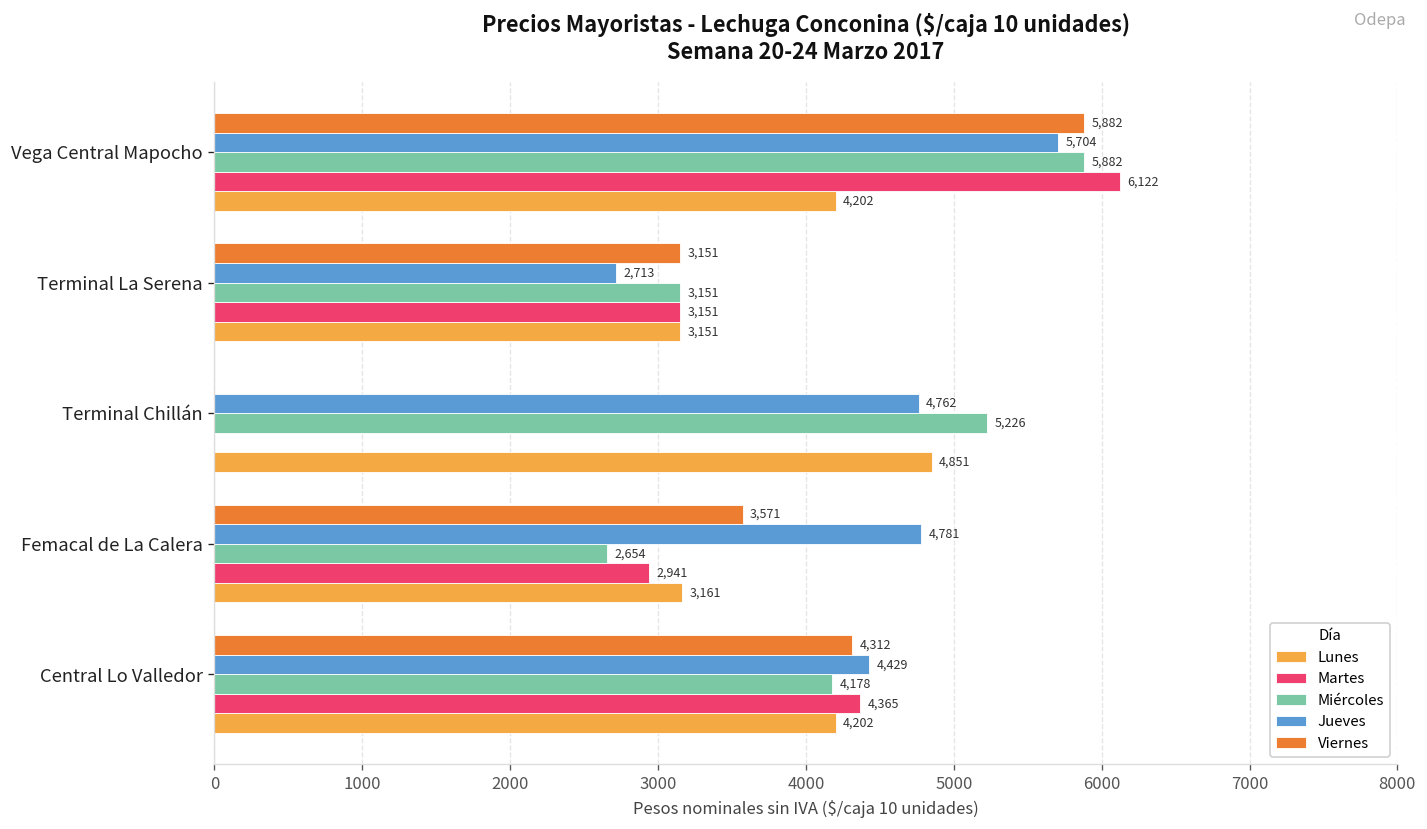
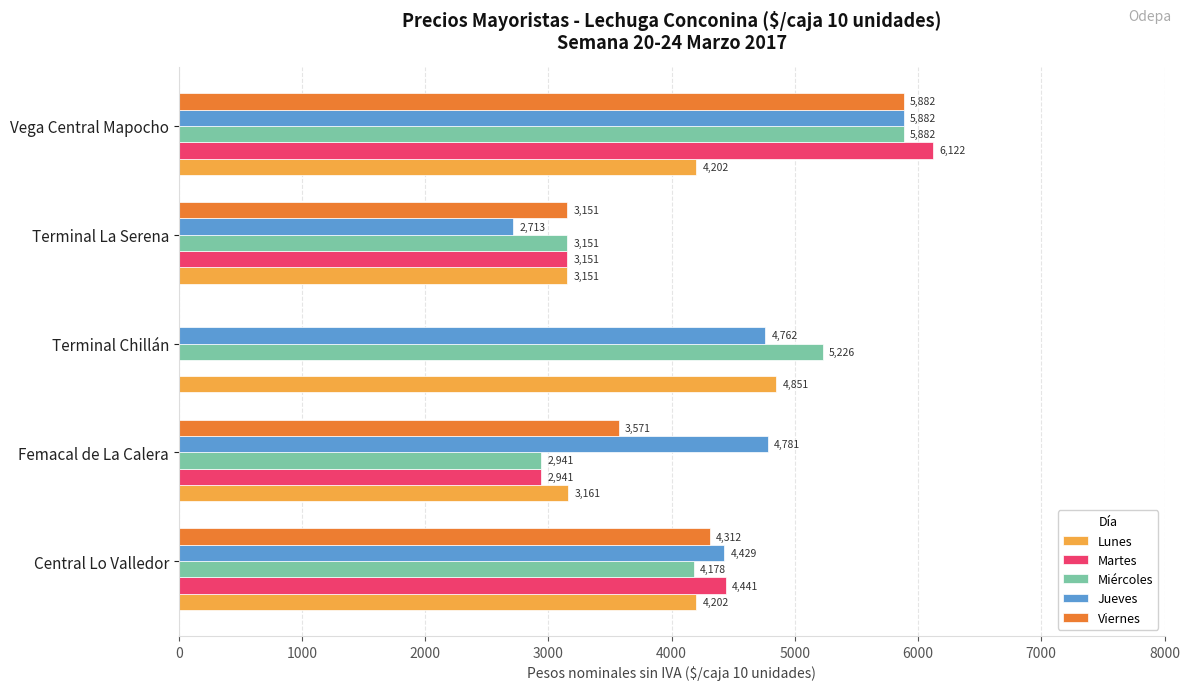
  {
    "Martes": {
      "Vega Central Mapocho": "6,122",
      "Terminal La Serena": "3,151",
      "Femacal de La Calera": "2,941",
-     "Central Lo Valledor": "4,365"
+     "Central Lo Valledor": "4,441"
    },
    "Miércoles": {
      "Vega Central Mapocho": "5,882",
      "Terminal La Serena": "3,151",
      "Terminal Chillán": "5,226",
-     "Femacal de La Calera": "2,654",
+     "Femacal de La Calera": "2,941",
      "Central Lo Valledor": "4,178"
    },
    "Jueves": {
-     "Vega Central Mapocho": "5,704",
+     "Vega Central Mapocho": "5,882",
      "Terminal La Serena": "2,713",
      "Terminal Chillán": "4,762",
      "Femacal de La Calera": "4,781",
      "Central Lo Valledor": "4,429"
    }
  }
